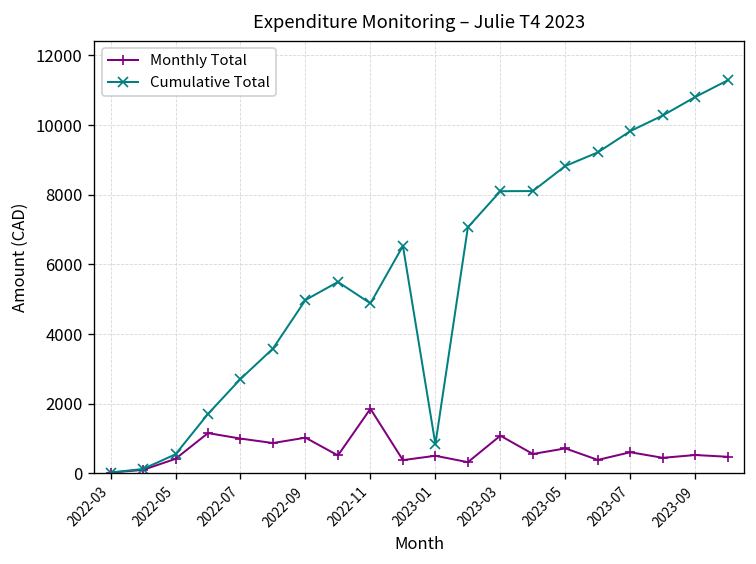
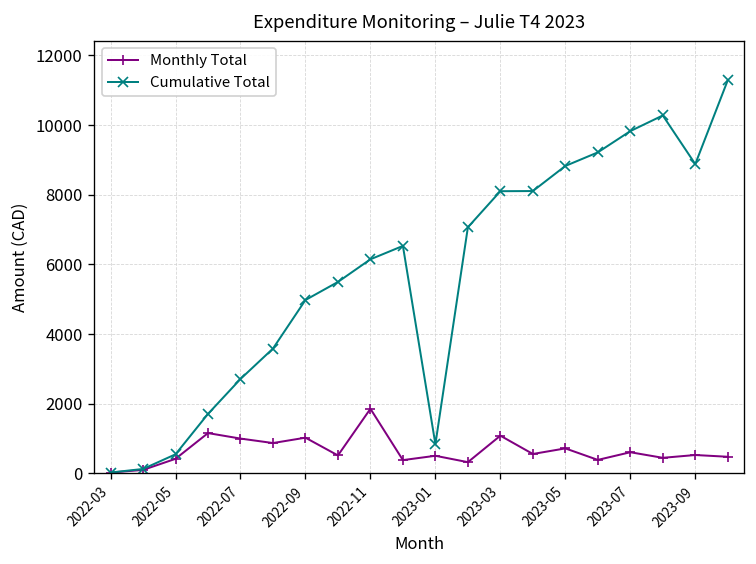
  {
    "Monthly Total": {
      "2022-05": 400,
      "2022-07": 1000,
      "2022-09": 1000,
      "2022-11": 1900,
      "2023-01": 500,
      "2023-03": 1100,
      "2023-05": 700,
      "2023-07": 600,
      "2023-09": 500
    },
    "Cumulative Total": {
      "2022-05": 600,
      "2022-07": 2700,
      "2022-09": 5000,
-     "2022-11": 4900,
+     "2022-11": 6100,
      "2023-01": 800,
      "2023-03": 8100,
      "2023-05": 8800,
      "2023-07": 9800,
-     "2023-09": 10800
+     "2023-09": 8900
    }
  }
